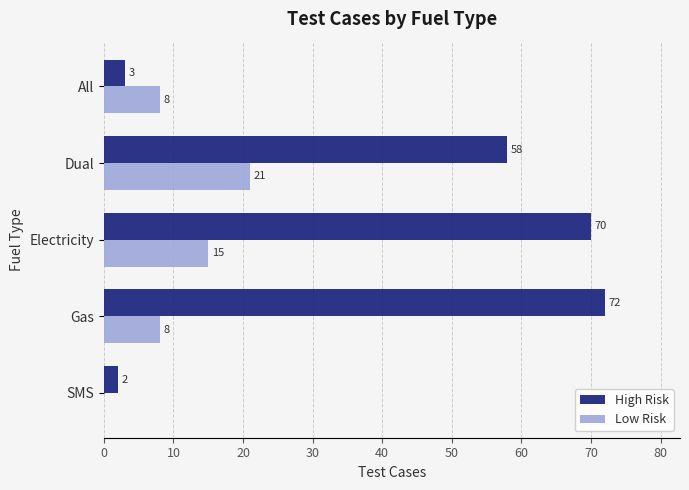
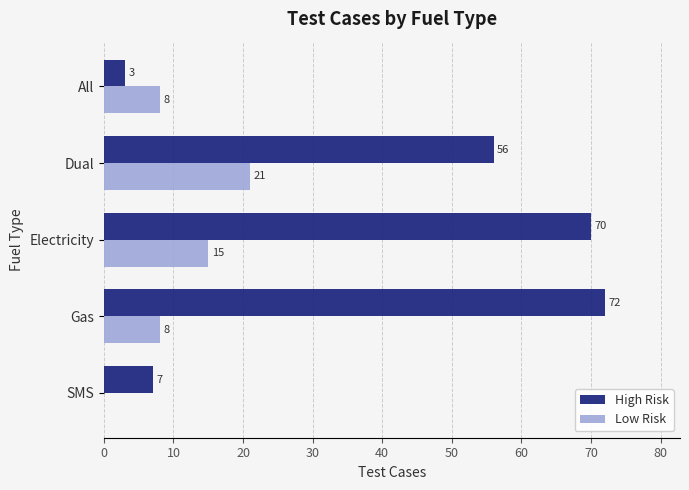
  {
    "High Risk": {
      "All": 3,
-     "Dual": 58,
+     "Dual": 56,
      "Electricity": 70,
      "Gas": 72,
-     "SMS": 2
+     "SMS": 7
    },
    "Low Risk": {
      "All": 8,
      "Dual": 21,
      "Electricity": 15,
      "Gas": 8
    }
  }
